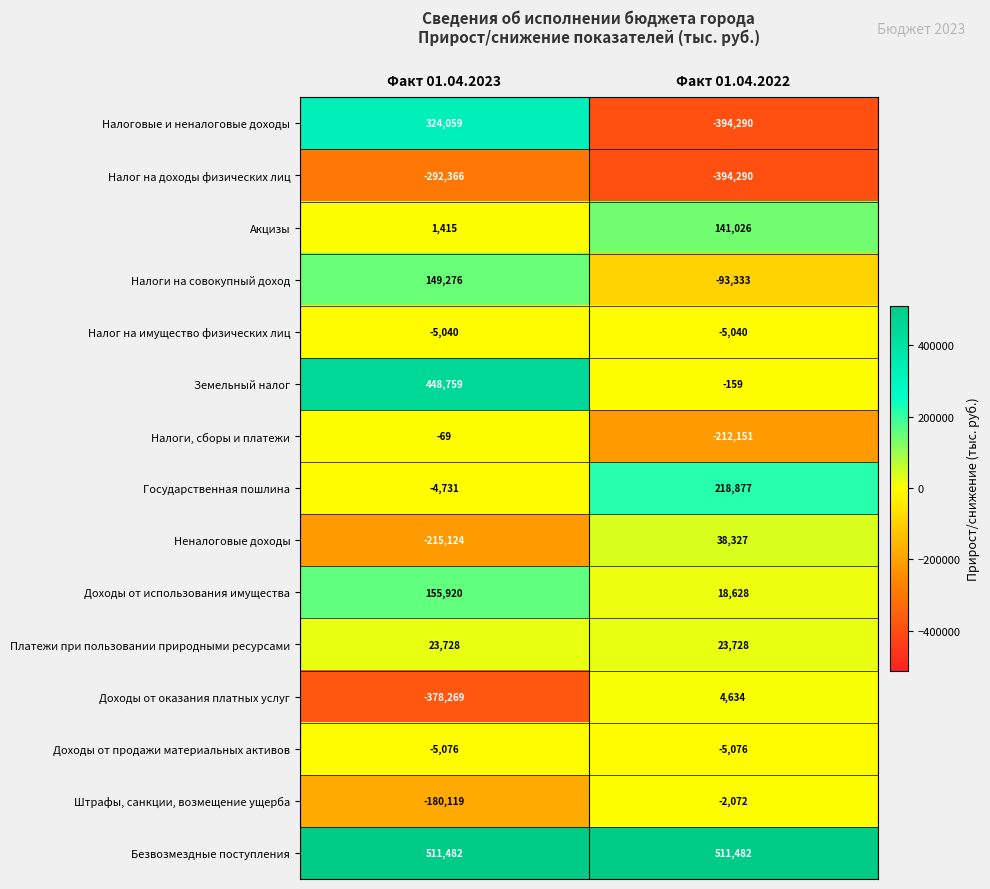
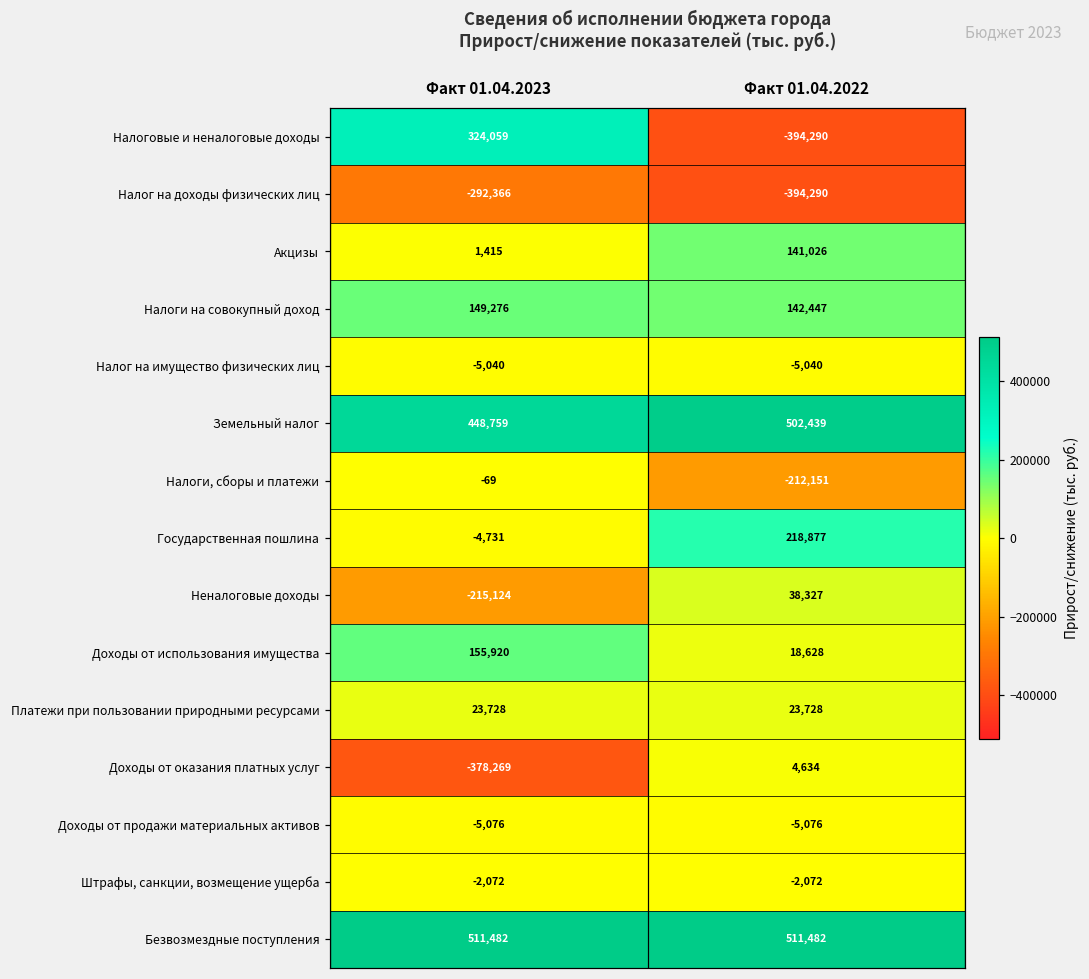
  {
    "Налоговые и неналоговые доходы": {
      "Факт 01.04.2023": "324,059",
      "Факт 01.04.2022": "-394,290"
    },
    "Налог на доходы физических лиц": {
      "Факт 01.04.2023": "-292,366",
      "Факт 01.04.2022": "-394,290"
    },
    "Акцизы": {
      "Факт 01.04.2023": "1,415",
      "Факт 01.04.2022": "141,026"
    },
    "Налоги на совокупный доход": {
      "Факт 01.04.2023": "149,276",
-     "Факт 01.04.2022": "-93,333"
+     "Факт 01.04.2022": "142,447"
    },
    "Налог на имущество физических лиц": {
      "Факт 01.04.2023": "-5,040",
      "Факт 01.04.2022": "-5,040"
    },
    "Земельный налог": {
      "Факт 01.04.2023": "448,759",
-     "Факт 01.04.2022": "-159"
+     "Факт 01.04.2022": "502,439"
    },
    "Налоги, сборы и платежи": {
      "Факт 01.04.2023": "-69",
      "Факт 01.04.2022": "-212,151"
    },
    "Государственная пошлина": {
      "Факт 01.04.2023": "-4,731",
      "Факт 01.04.2022": "218,877"
    },
    "Неналоговые доходы": {
      "Факт 01.04.2023": "-215,124",
      "Факт 01.04.2022": "38,327"
    },
    "Доходы от использования имущества": {
      "Факт 01.04.2023": "155,920",
      "Факт 01.04.2022": "18,628"
    },
    "Платежи при пользовании природными ресурсами": {
      "Факт 01.04.2023": "23,728",
      "Факт 01.04.2022": "23,728"
    },
    "Доходы от оказания платных услуг": {
      "Факт 01.04.2023": "-378,269",
      "Факт 01.04.2022": "4,634"
    },
    "Доходы от продажи материальных активов": {
      "Факт 01.04.2023": "-5,076",
      "Факт 01.04.2022": "-5,076"
    },
    "Штрафы, санкции, возмещение ущерба": {
-     "Факт 01.04.2023": "-180,119",
+     "Факт 01.04.2023": "-2,072",
      "Факт 01.04.2022": "-2,072"
    },
    "Безвозмездные поступления": {
      "Факт 01.04.2023": "511,482",
      "Факт 01.04.2022": "511,482"
    }
  }
